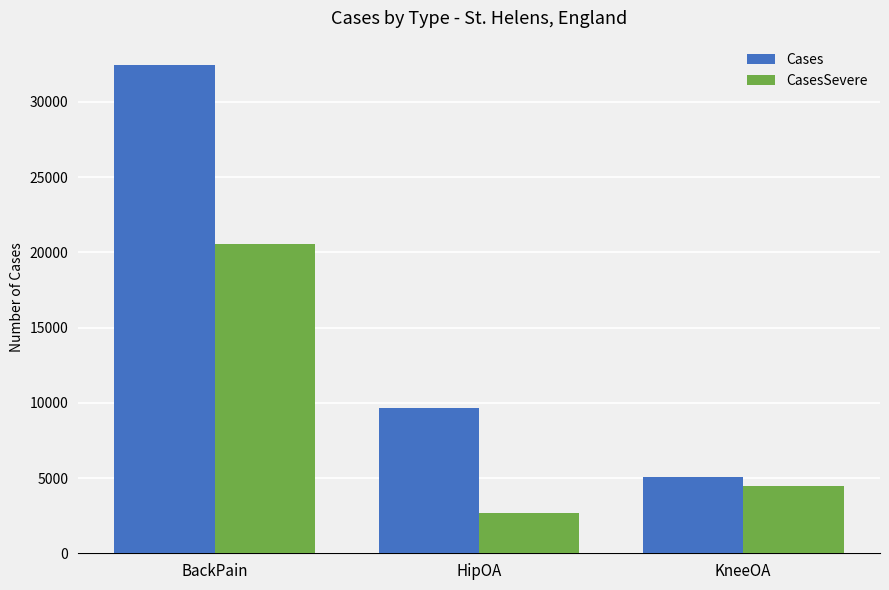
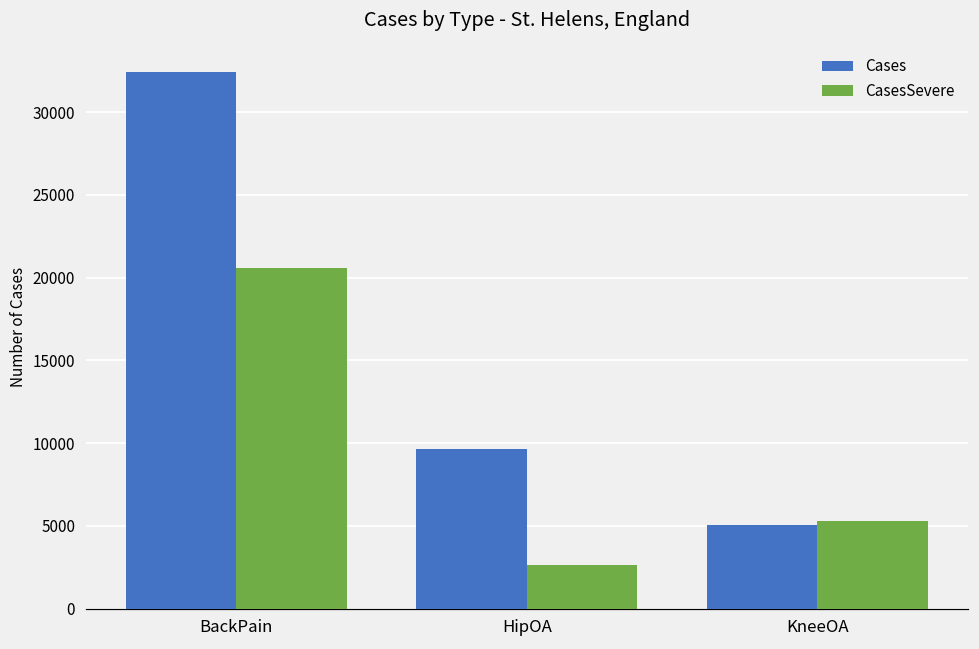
  {
    "Cases": {
      "BackPain": 32500,
      "HipOA": 9600,
      "KneeOA": 5100
    },
    "CasesSevere": {
      "BackPain": 20600,
      "HipOA": 2700,
-     "KneeOA": 4500
+     "KneeOA": 5300
    }
  }
